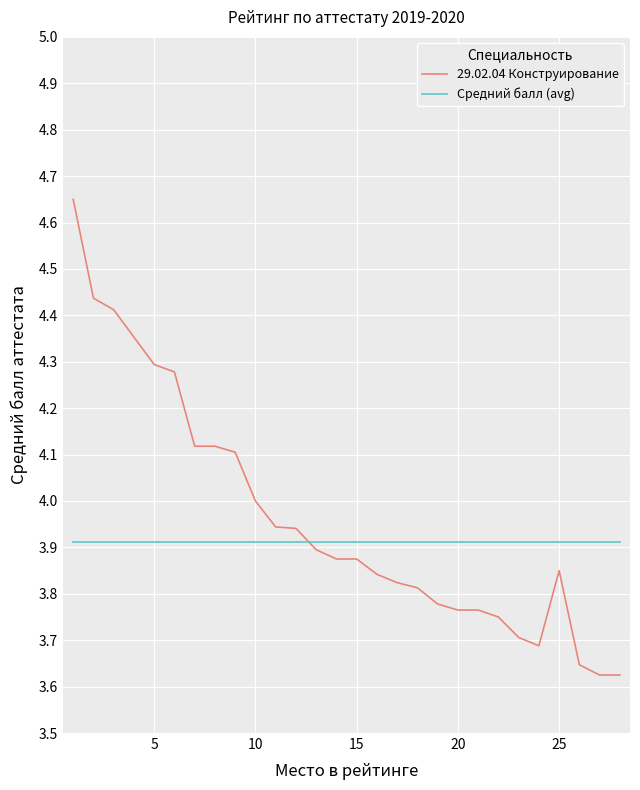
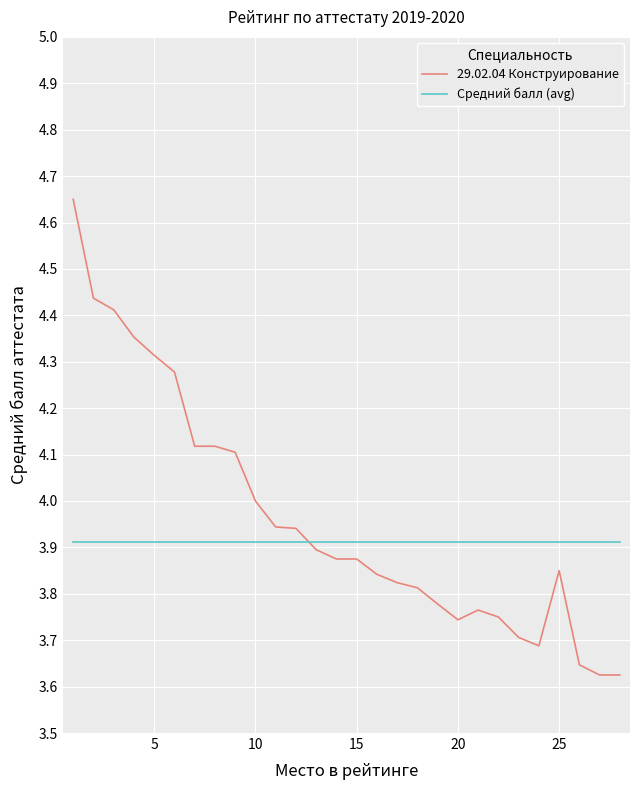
  {
    "29.02.04 Конструирование": {
-     "5": 4.29,
+     "5": 4.31,
      "10": 4.00,
      "15": 3.88,
-     "20": 3.77,
+     "20": 3.74,
      "25": 3.85
    },
    "Средний балл (avg)": {
      "5": 3.91,
      "10": 3.91,
      "15": 3.91,
      "20": 3.91,
      "25": 3.91
    }
  }
